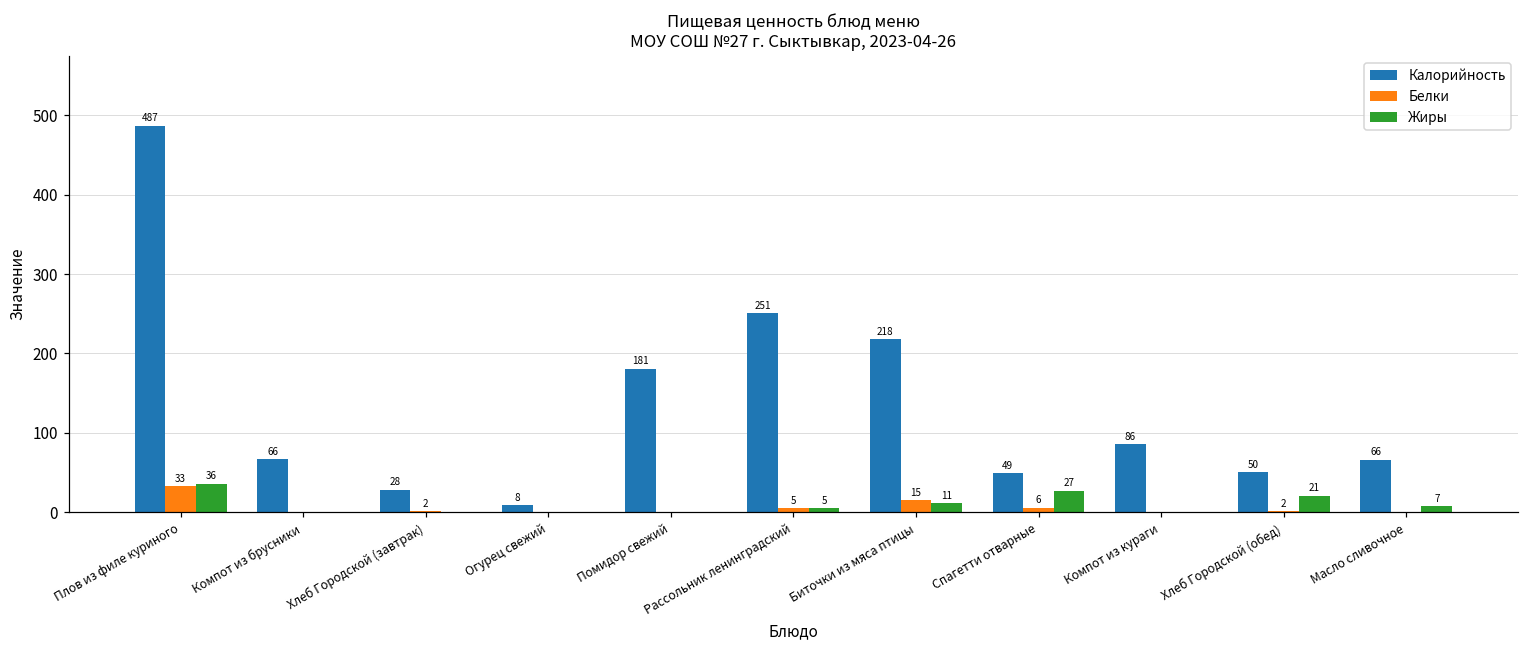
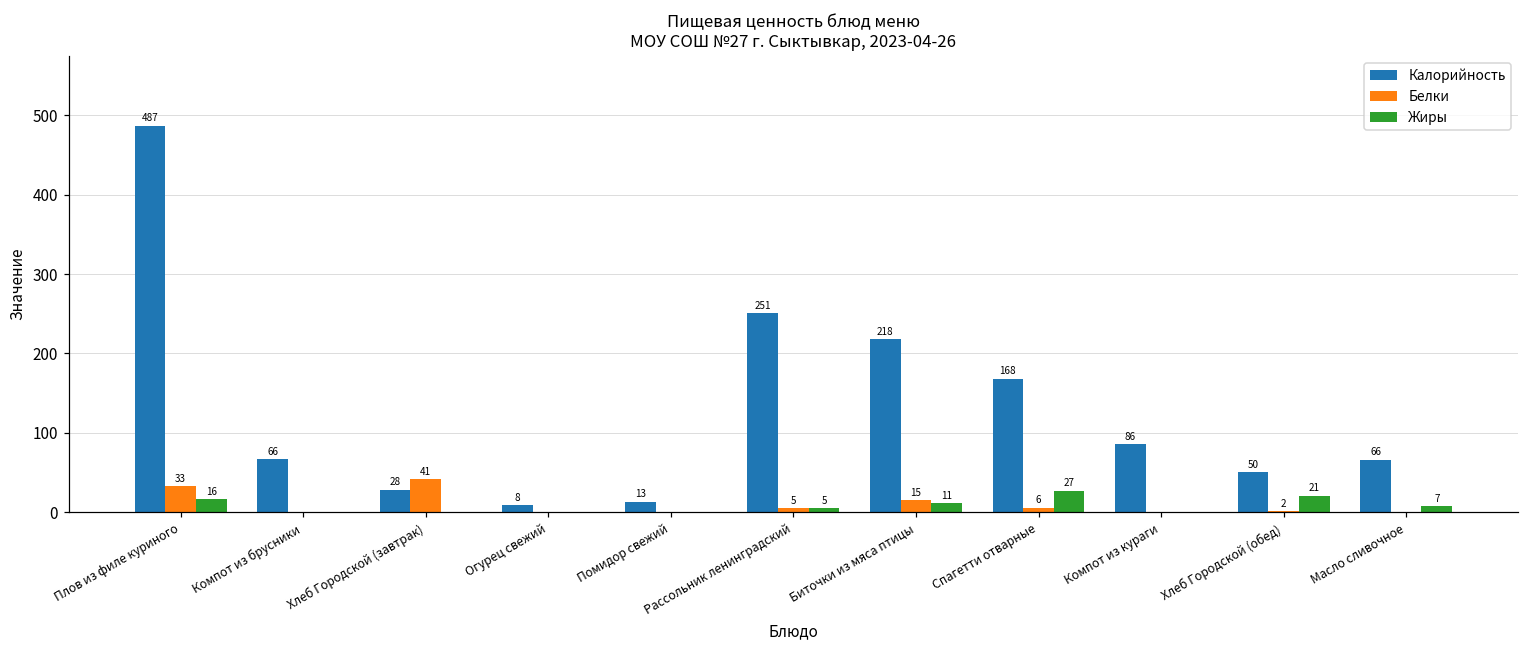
  {
    "Калорийность": {
      "Плов из филе куриного": 487,
      "Компот из брусники": 66,
      "Хлеб Городской (завтрак)": 28,
      "Огурец свежий": 8,
-     "Помидор свежий": 181,
+     "Помидор свежий": 13,
      "Рассольник ленинградский": 251,
      "Биточки из мяса птицы": 218,
-     "Спагетти отварные": 49,
+     "Спагетти отварные": 168,
      "Компот из кураги": 86,
      "Хлеб Городской (обед)": 50,
      "Масло сливочное": 66
    },
    "Белки": {
      "Плов из филе куриного": 33,
-     "Хлеб Городской (завтрак)": 2,
+     "Хлеб Городской (завтрак)": 41,
      "Рассольник ленинградский": 5,
      "Биточки из мяса птицы": 15,
      "Спагетти отварные": 6,
      "Хлеб Городской (обед)": 2
    },
    "Жиры": {
-     "Плов из филе куриного": 36,
+     "Плов из филе куриного": 16,
      "Рассольник ленинградский": 5,
      "Биточки из мяса птицы": 11,
      "Спагетти отварные": 27,
      "Хлеб Городской (обед)": 21,
      "Масло сливочное": 7
    }
  }
